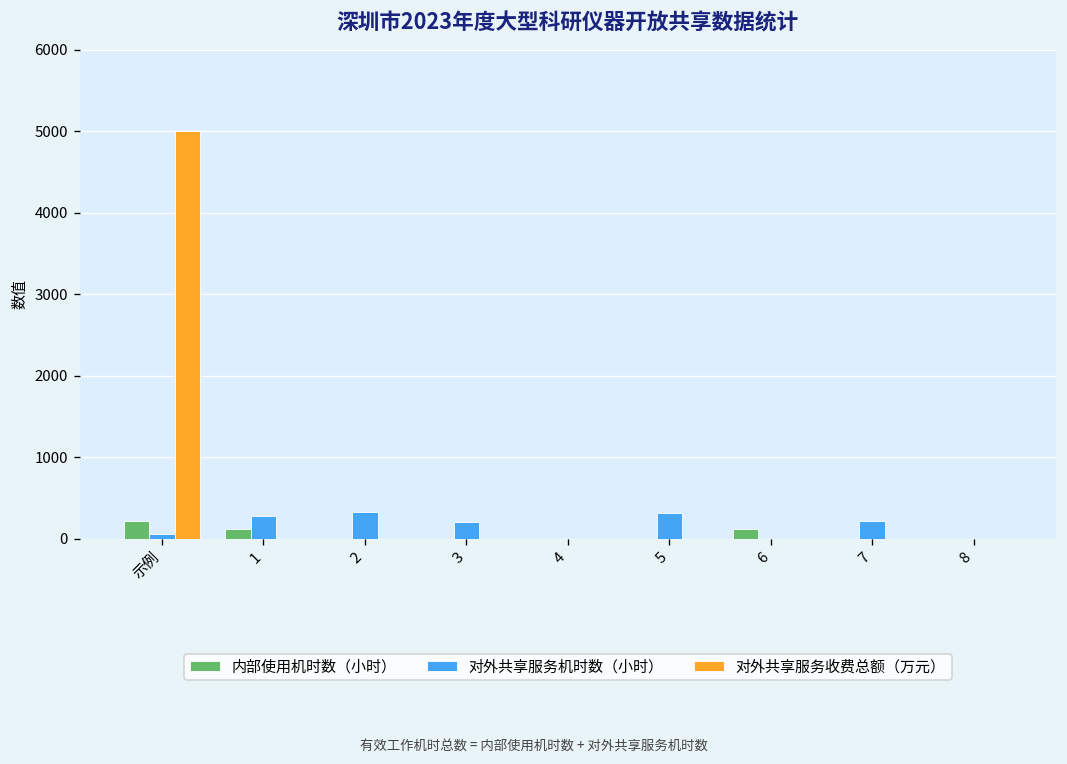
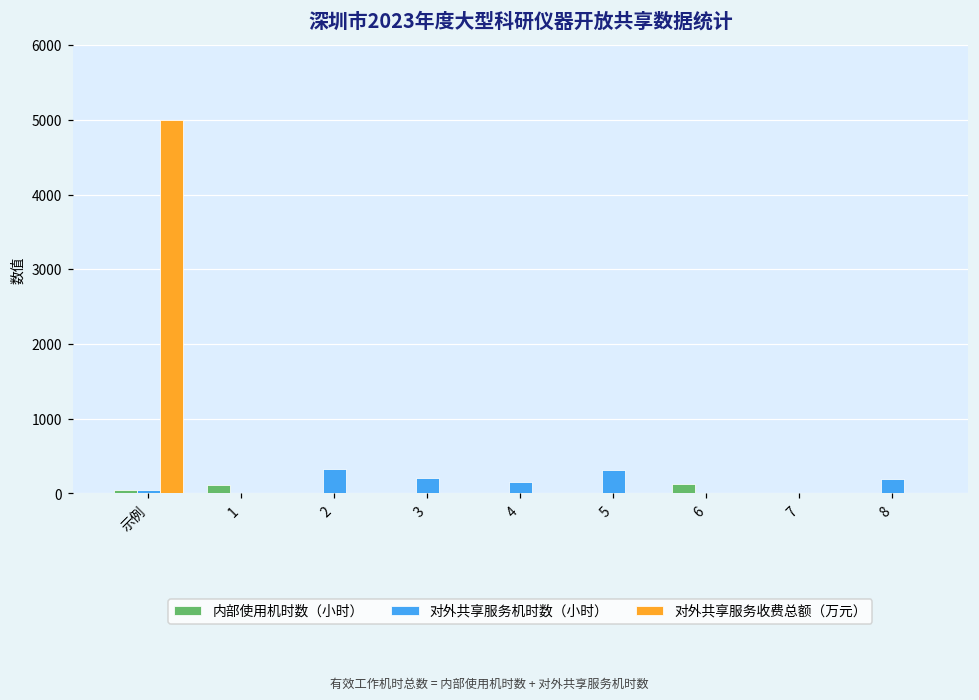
  {
    "内部使用机时数（小时）": {
-     "示例": 200,
+     "示例": 100,
      "1": 100,
      "2": 0,
      "3": 0,
      "4": 0,
      "5": 0,
      "6": 100,
      "7": 0,
      "8": 0
    },
    "对外共享服务机时数（小时）": {
      "示例": 100,
-     "1": 300,
+     "1": 0,
      "2": 300,
      "3": 200,
-     "4": 0,
+     "4": 100,
      "5": 300,
      "6": 0,
-     "7": 200,
-     "8": 0
+     "7": 0,
+     "8": 200
    },
    "对外共享服务收费总额（万元）": {
      "示例": 5000,
      "1": 0,
      "2": 0,
      "3": 0,
      "4": 0,
      "5": 0,
      "6": 0,
      "7": 0,
      "8": 0
    }
  }
